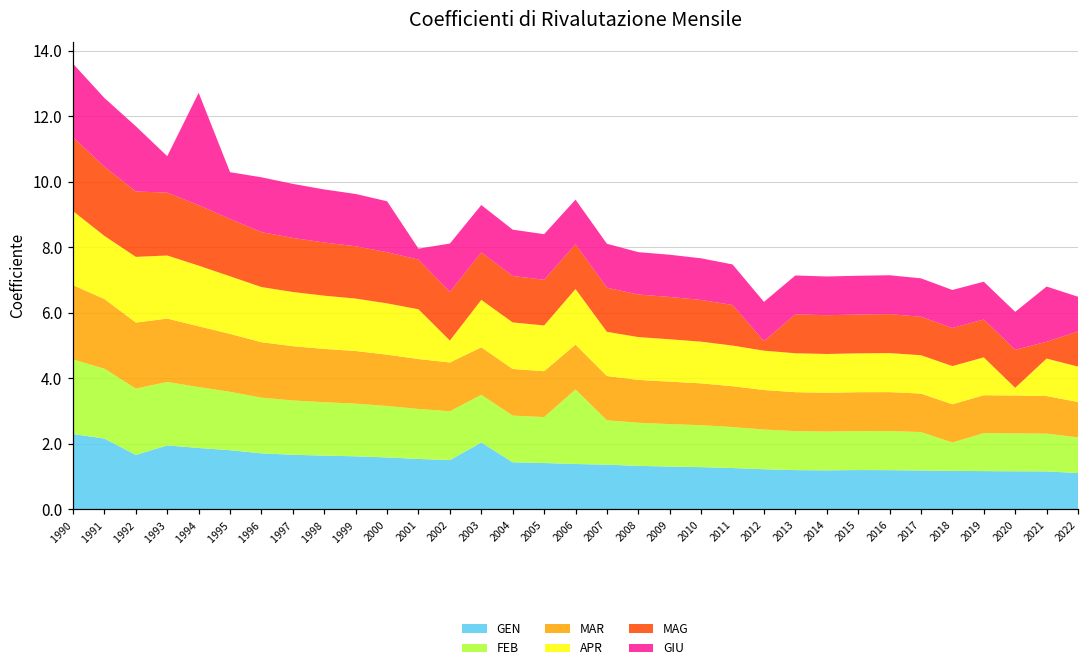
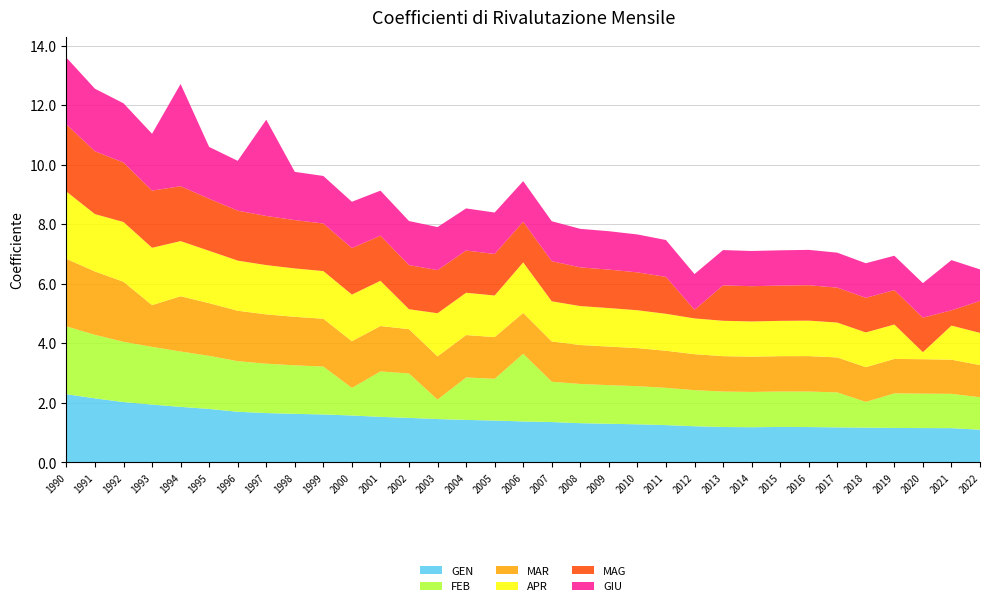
  {
    "GEN": {
      "1990": 2.3,
      "1991": 2.2,
-     "1992": 1.7,
+     "1992": 2.0,
      "1993": 1.9,
      "1994": 1.9,
      "1995": 1.8,
      "1996": 1.7,
      "1997": 1.7,
      "1998": 1.6,
      "1999": 1.6,
      "2000": 1.6,
      "2001": 1.5,
      "2002": 1.5,
-     "2003": 2.0,
+     "2003": 1.5,
      "2004": 1.4,
      "2005": 1.4,
      "2006": 1.4,
      "2007": 1.4,
      "2008": 1.3,
      "2009": 1.3,
      "2010": 1.3,
      "2011": 1.3,
      "2012": 1.2,
      "2013": 1.2,
      "2014": 1.2,
      "2015": 1.2,
      "2016": 1.2,
      "2017": 1.2,
      "2018": 1.2,
      "2019": 1.2,
      "2020": 1.2,
      "2021": 1.2,
      "2022": 1.1
    },
    "FEB": {
      "1990": 2.3,
      "1991": 2.1,
      "1992": 2.0,
      "1993": 1.9,
      "1994": 1.9,
      "1995": 1.8,
      "1996": 1.7,
      "1997": 1.7,
      "1998": 1.6,
      "1999": 1.6,
-     "2000": 1.6,
+     "2000": 0.9,
      "2001": 1.5,
      "2002": 1.5,
-     "2003": 1.5,
+     "2003": 0.7,
      "2004": 1.4,
      "2005": 1.4,
      "2006": 2.3,
      "2007": 1.4,
      "2008": 1.3,
      "2009": 1.3,
      "2010": 1.3,
      "2011": 1.3,
      "2012": 1.2,
      "2013": 1.2,
      "2014": 1.2,
      "2015": 1.2,
      "2016": 1.2,
      "2017": 1.2,
      "2018": 0.9,
      "2019": 1.2,
      "2020": 1.2,
      "2021": 1.2,
      "2022": 1.1
    },
    "MAR": {
      "1990": 2.3,
      "1991": 2.1,
      "1992": 2.0,
-     "1993": 1.9,
+     "1993": 1.4,
      "1994": 1.9,
      "1995": 1.8,
      "1996": 1.7,
      "1997": 1.7,
      "1998": 1.6,
      "1999": 1.6,
      "2000": 1.6,
      "2001": 1.5,
      "2002": 1.5,
      "2003": 1.5,
      "2004": 1.4,
      "2005": 1.4,
      "2006": 1.4,
      "2007": 1.4,
      "2008": 1.3,
      "2009": 1.3,
      "2010": 1.3,
      "2011": 1.2,
      "2012": 1.2,
      "2013": 1.2,
      "2014": 1.2,
      "2015": 1.2,
      "2016": 1.2,
      "2017": 1.2,
      "2018": 1.2,
      "2019": 1.2,
      "2020": 1.2,
      "2021": 1.1,
      "2022": 1.1
    },
    "APR": {
      "1990": 2.3,
      "1991": 1.9,
      "1992": 2.0,
      "1993": 1.9,
      "1994": 1.9,
      "1995": 1.8,
      "1996": 1.7,
      "1997": 1.7,
      "1998": 1.6,
      "1999": 1.6,
      "2000": 1.6,
      "2001": 1.5,
      "2002": 0.7,
      "2003": 1.4,
      "2004": 1.4,
      "2005": 1.4,
      "2006": 1.7,
      "2007": 1.3,
      "2008": 1.3,
      "2009": 1.3,
      "2010": 1.3,
      "2011": 1.2,
      "2012": 1.2,
      "2013": 1.2,
      "2014": 1.2,
      "2015": 1.2,
      "2016": 1.2,
      "2017": 1.2,
      "2018": 1.2,
      "2019": 1.2,
      "2020": 0.2,
      "2021": 1.1,
      "2022": 1.1
    },
    "MAG": {
      "1990": 2.3,
      "1991": 2.1,
      "1992": 2.0,
      "1993": 1.9,
      "1994": 1.8,
      "1995": 1.7,
      "1996": 1.7,
      "1997": 1.6,
      "1998": 1.6,
      "1999": 1.6,
      "2000": 1.6,
      "2001": 1.5,
      "2002": 1.5,
      "2003": 1.4,
      "2004": 1.4,
      "2005": 1.4,
      "2006": 1.4,
      "2007": 1.3,
      "2008": 1.3,
      "2009": 1.3,
      "2010": 1.3,
      "2011": 1.2,
      "2012": 0.3,
      "2013": 1.2,
      "2014": 1.2,
      "2015": 1.2,
      "2016": 1.2,
      "2017": 1.2,
      "2018": 1.2,
      "2019": 1.2,
      "2020": 1.2,
      "2021": 0.5,
      "2022": 1.1
    },
    "GIU": {
      "1990": 2.2,
      "1991": 2.1,
      "1992": 2.0,
-     "1993": 1.1,
+     "1993": 1.9,
      "1994": 3.4,
-     "1995": 1.4,
+     "1995": 1.7,
      "1996": 1.7,
-     "1997": 1.6,
+     "1997": 3.2,
      "1998": 1.6,
      "1999": 1.6,
      "2000": 1.6,
-     "2001": 0.3,
+     "2001": 1.5,
      "2002": 1.5,
      "2003": 1.4,
      "2004": 1.4,
      "2005": 1.4,
      "2006": 1.4,
      "2007": 1.3,
      "2008": 1.3,
      "2009": 1.3,
      "2010": 1.3,
      "2011": 1.2,
      "2012": 1.2,
      "2013": 1.2,
      "2014": 1.2,
      "2015": 1.2,
      "2016": 1.2,
      "2017": 1.2,
      "2018": 1.2,
      "2019": 1.2,
      "2020": 1.2,
      "2021": 1.7,
      "2022": 1.1
    }
  }
